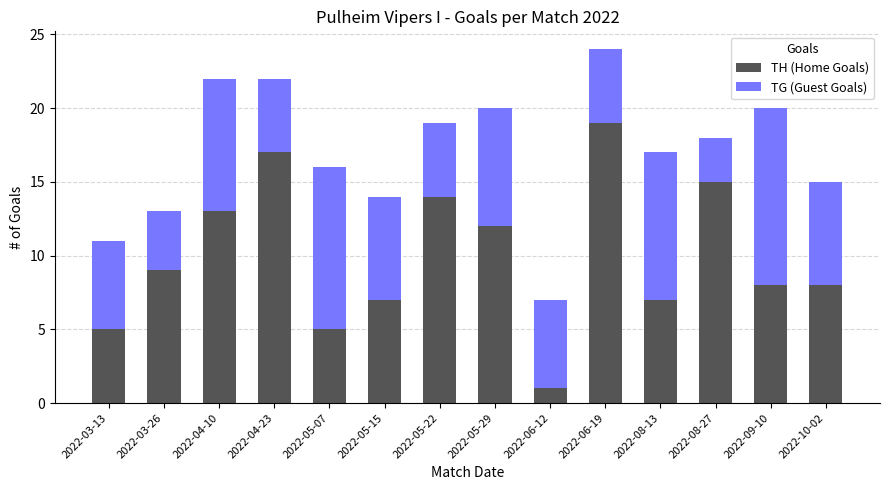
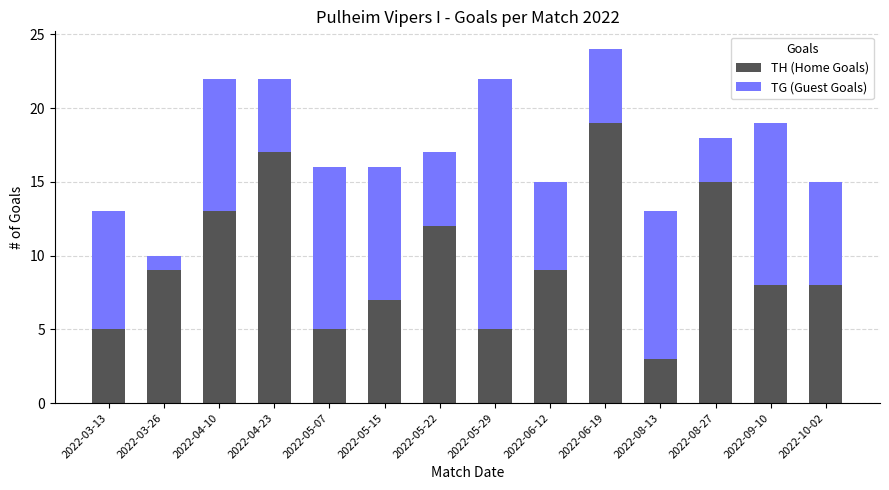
  {
    "TH (Home Goals)": {
      "2022-03-13": 5,
      "2022-03-26": 9,
      "2022-04-10": 13,
      "2022-04-23": 17,
      "2022-05-07": 5,
      "2022-05-15": 7,
-     "2022-05-22": 14,
-     "2022-05-29": 12,
-     "2022-06-12": 1,
+     "2022-05-22": 12,
+     "2022-05-29": 5,
+     "2022-06-12": 9,
      "2022-06-19": 19,
-     "2022-08-13": 7,
+     "2022-08-13": 3,
      "2022-08-27": 15,
      "2022-09-10": 8,
      "2022-10-02": 8
    },
    "TG (Guest Goals)": {
-     "2022-03-13": 6,
-     "2022-03-26": 4,
+     "2022-03-13": 8,
+     "2022-03-26": 1,
      "2022-04-10": 9,
      "2022-04-23": 5,
      "2022-05-07": 11,
-     "2022-05-15": 7,
+     "2022-05-15": 9,
      "2022-05-22": 5,
-     "2022-05-29": 8,
+     "2022-05-29": 17,
      "2022-06-12": 6,
      "2022-06-19": 5,
      "2022-08-13": 10,
      "2022-08-27": 3,
-     "2022-09-10": 12,
+     "2022-09-10": 11,
      "2022-10-02": 7
    }
  }
